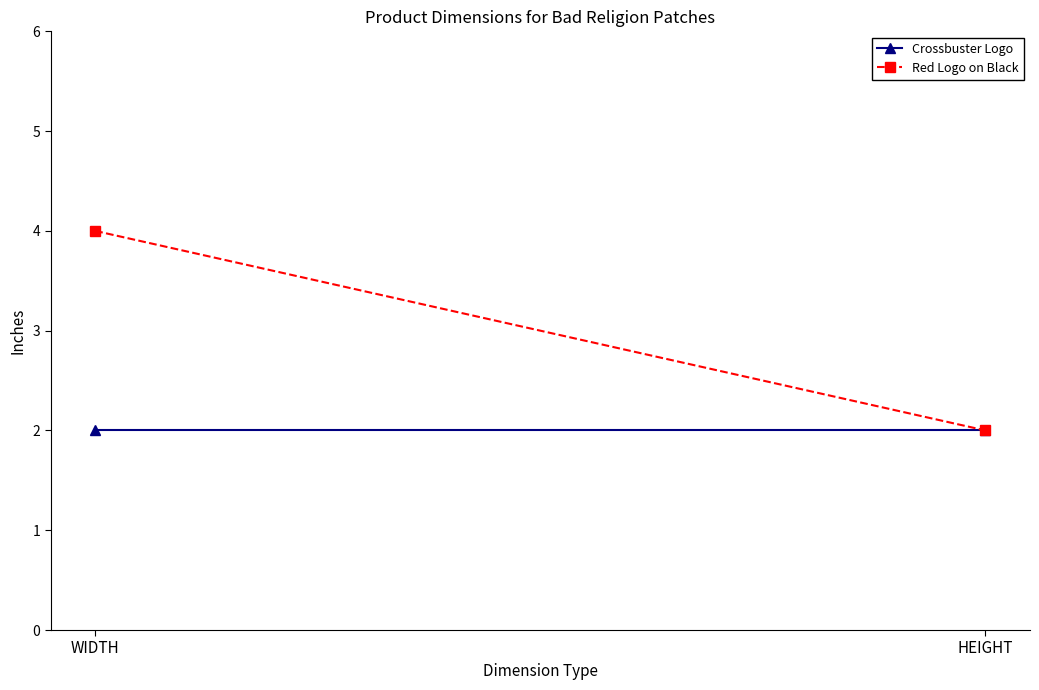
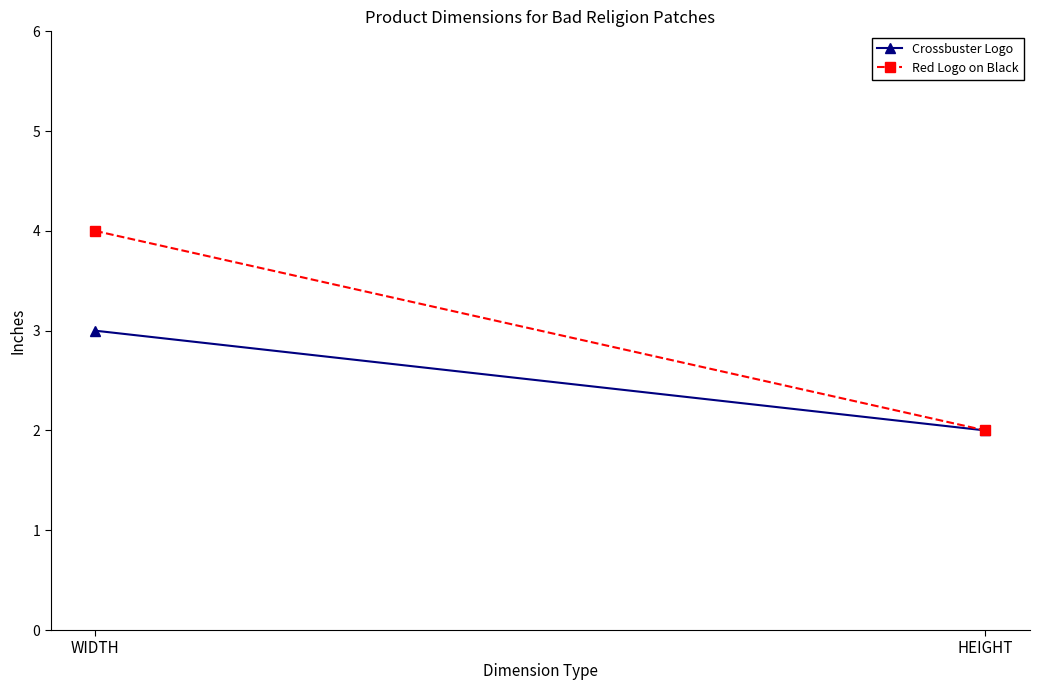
  {
    "Crossbuster Logo": {
-     "WIDTH": 2
+     "WIDTH": 3
    },
    "Red Logo on Black": {
      "WIDTH": 4
    }
  }
